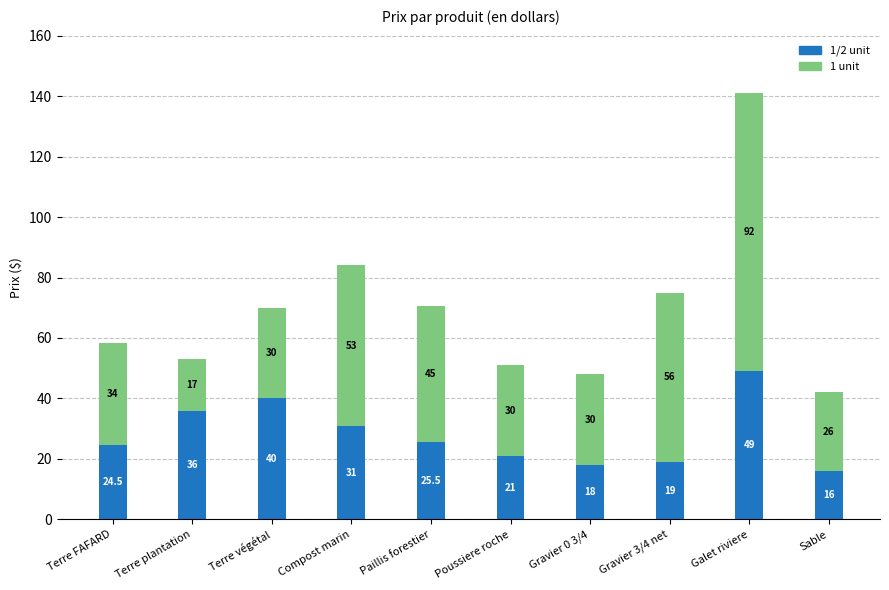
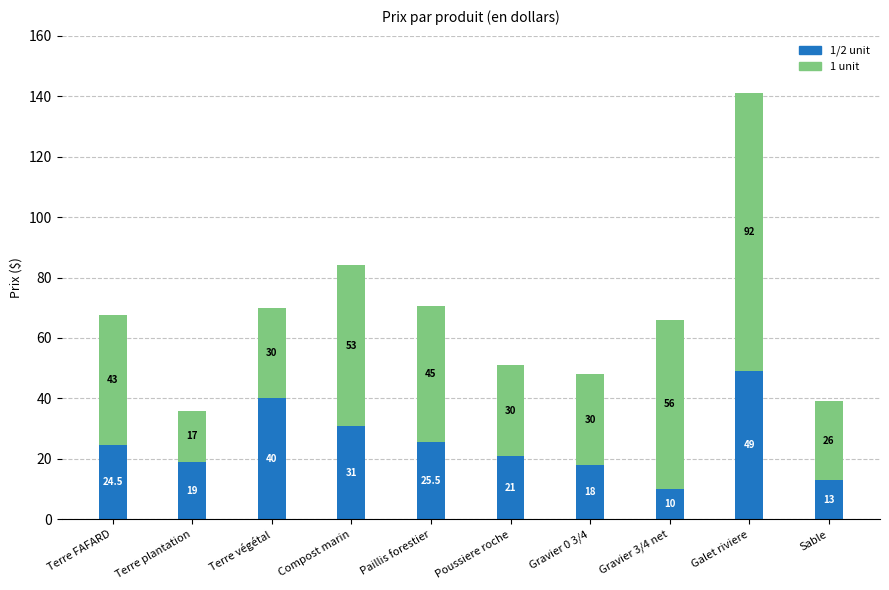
  {
    "1/2 unit": {
      "Terre FAFARD": 24.5,
-     "Terre plantation": 36,
+     "Terre plantation": 19,
      "Terre végétal": 40,
      "Compost marin": 31,
      "Paillis forestier": 25.5,
      "Poussiere roche": 21,
      "Gravier 0 3/4": 18,
-     "Gravier 3/4 net": 19,
+     "Gravier 3/4 net": 10,
      "Galet riviere": 49,
-     "Sable": 16
+     "Sable": 13
    },
    "1 unit": {
-     "Terre FAFARD": 34,
+     "Terre FAFARD": 43,
      "Terre plantation": 17,
      "Terre végétal": 30,
      "Compost marin": 53,
      "Paillis forestier": 45,
      "Poussiere roche": 30,
      "Gravier 0 3/4": 30,
      "Gravier 3/4 net": 56,
      "Galet riviere": 92,
      "Sable": 26
    }
  }
